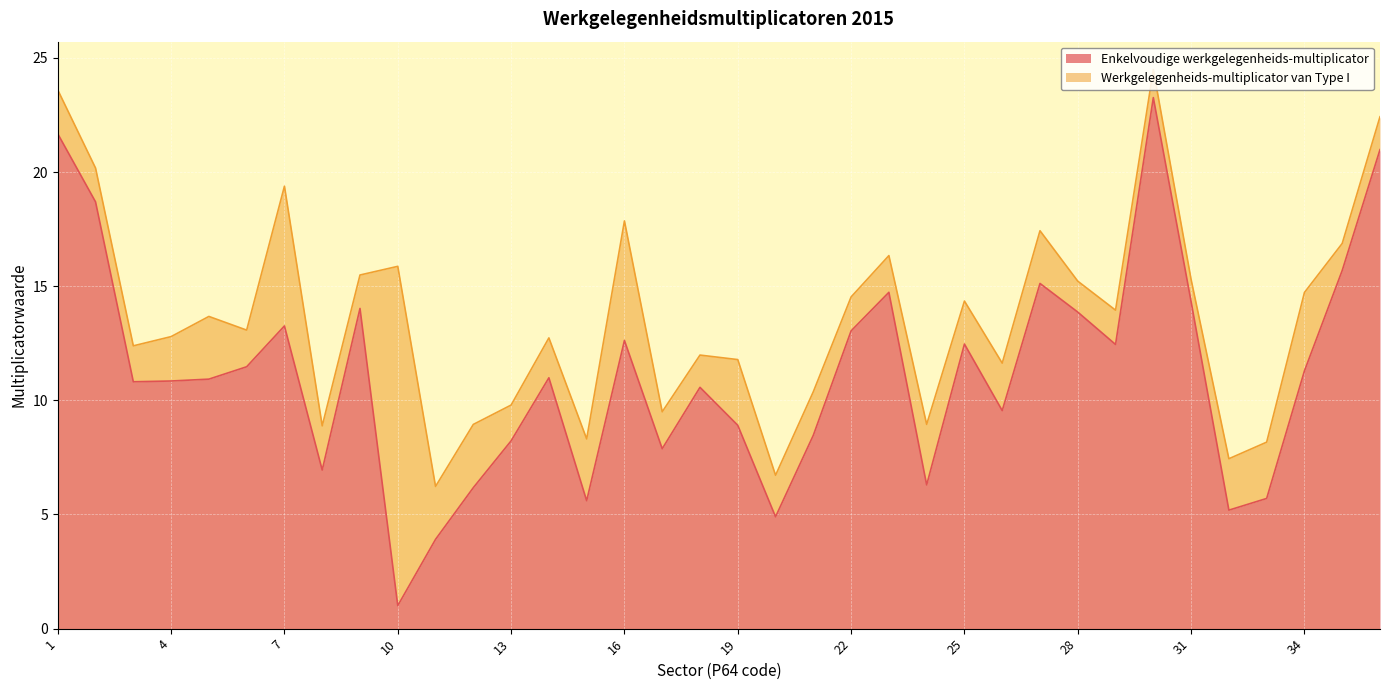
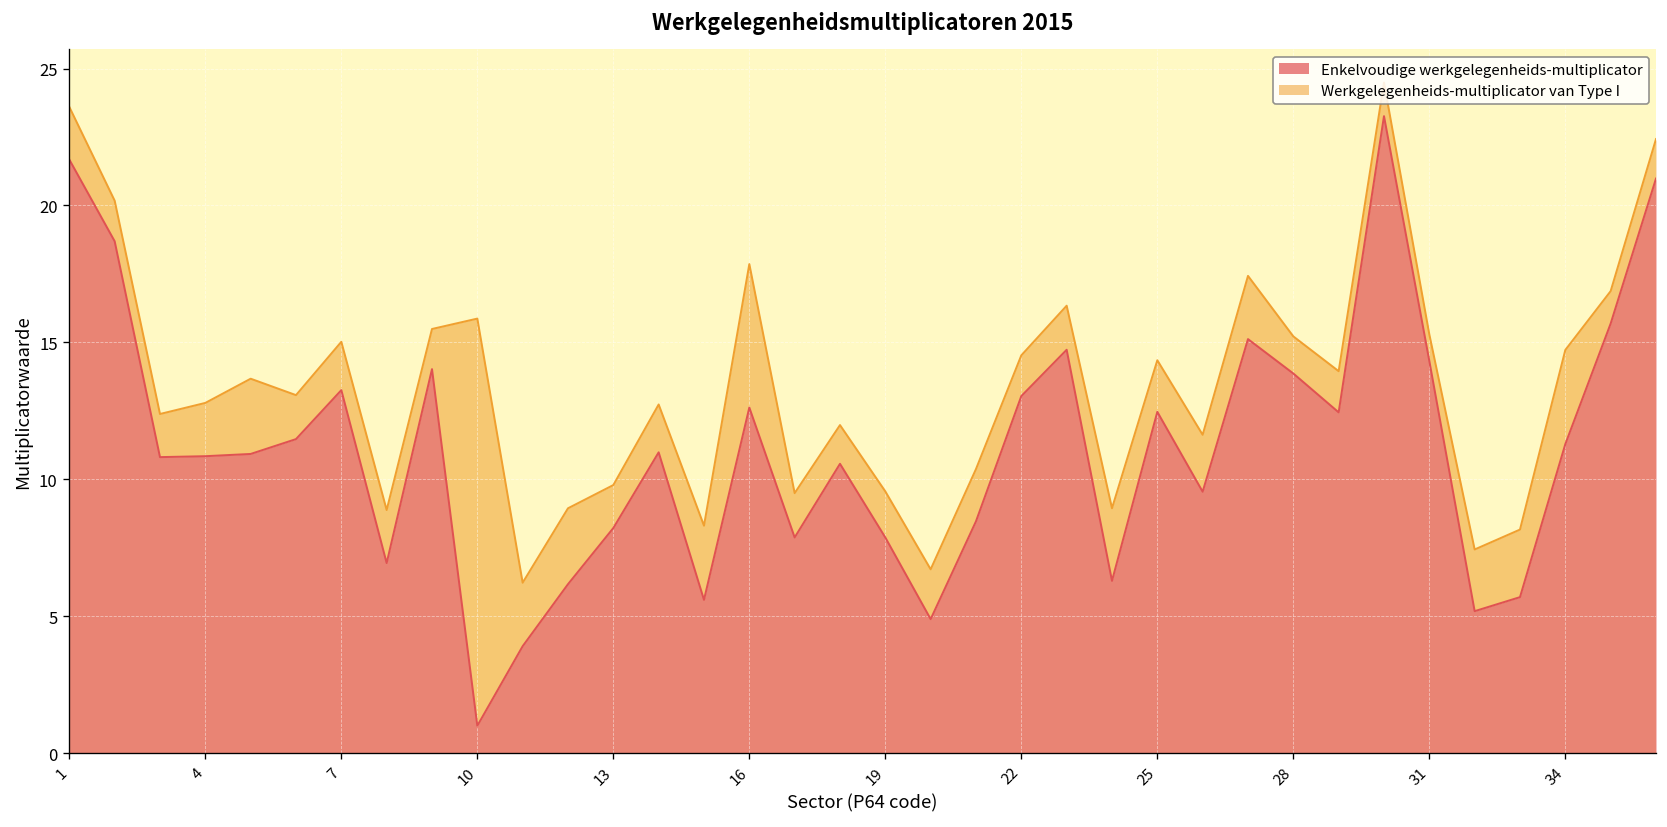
  {
    "Enkelvoudige werkgelegenheids-multiplicator": {
      "1": 21.7,
      "4": 10.8,
      "7": 13.3,
      "10": 1.0,
      "13": 8.2,
      "16": 12.6,
-     "19": 8.9,
+     "19": 7.9,
      "22": 13.0,
      "25": 12.5,
      "28": 13.9,
      "31": 14.3,
      "34": 11.3
    },
    "Werkgelegenheids-multiplicator van Type I": {
      "1": 1.9,
      "4": 1.9,
-     "7": 6.1,
+     "7": 1.8,
      "10": 14.9,
      "13": 1.6,
      "16": 5.2,
-     "19": 2.9,
+     "19": 1.7,
      "22": 1.5,
      "25": 1.9,
      "28": 1.4,
      "31": 1.0,
      "34": 3.4
    }
  }
